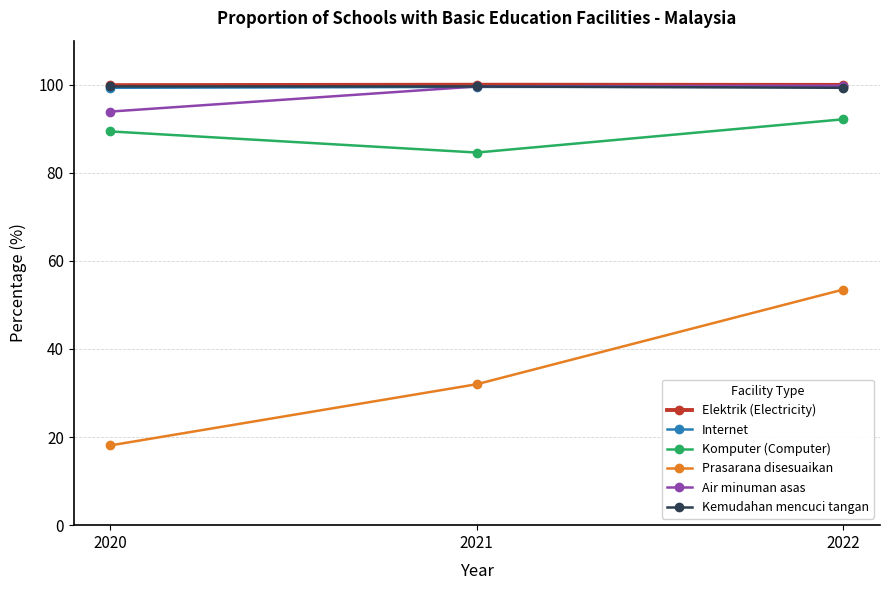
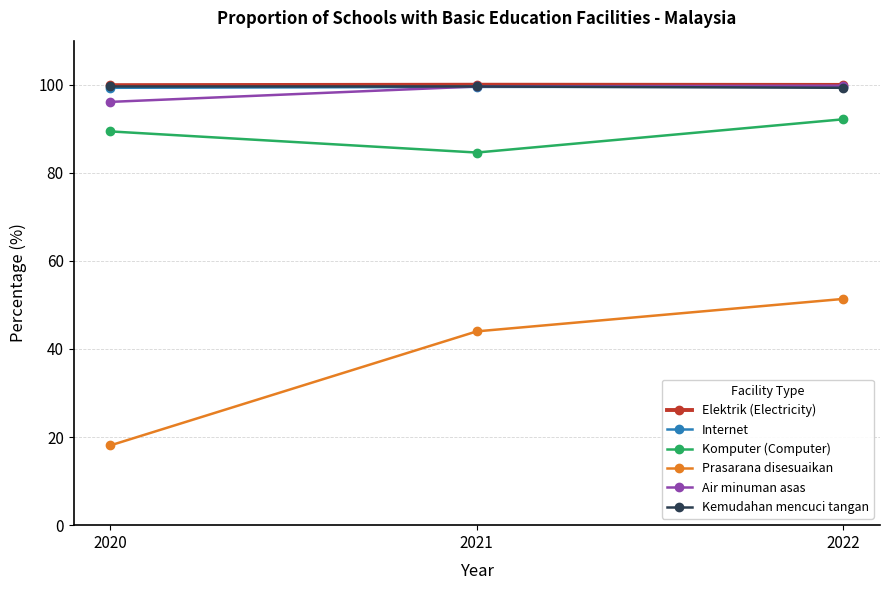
  {
    "Komputer (Computer)": {
      "2020": 89,
      "2021": 85,
      "2022": 92
    },
    "Prasarana disesuaikan": {
      "2020": 18,
-     "2021": 32,
-     "2022": 54
+     "2021": 44,
+     "2022": 51
    },
    "Air minuman asas": {
-     "2020": 94
+     "2020": 96
    }
  }
